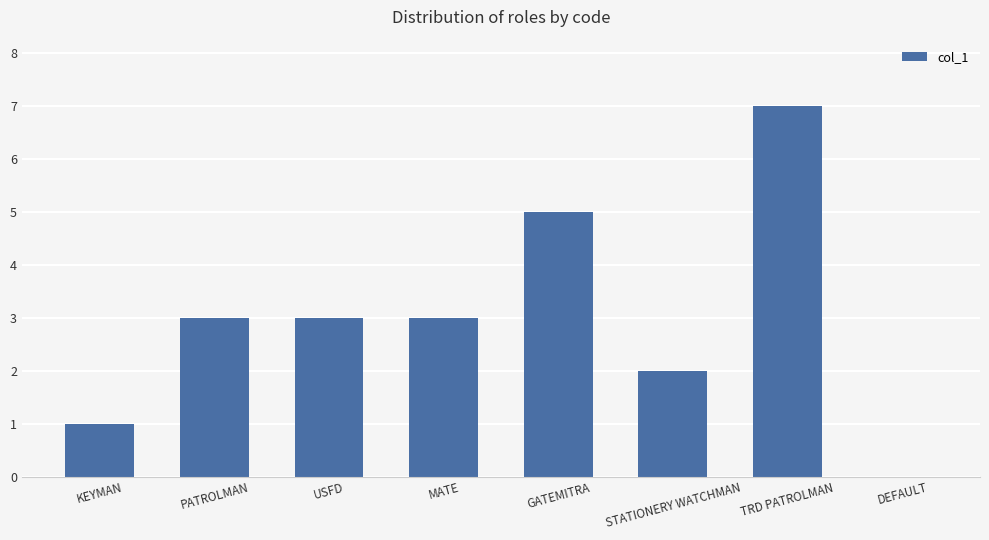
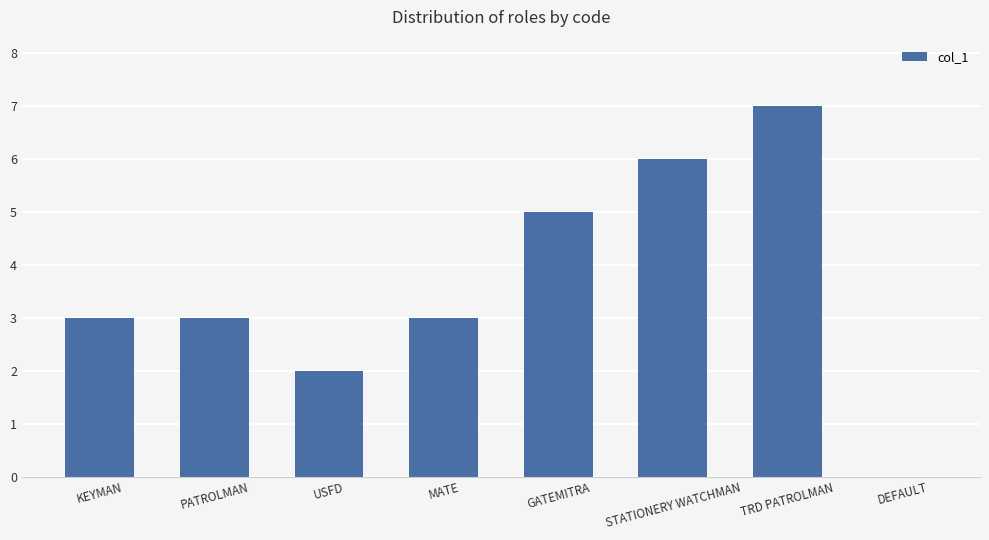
  {
-   "KEYMAN": 1,
+   "KEYMAN": 3,
    "PATROLMAN": 3,
-   "USFD": 3,
+   "USFD": 2,
    "MATE": 3,
    "GATEMITRA": 5,
-   "STATIONERY WATCHMAN": 2,
+   "STATIONERY WATCHMAN": 6,
    "TRD PATROLMAN": 7,
    "DEFAULT": 0
  }
